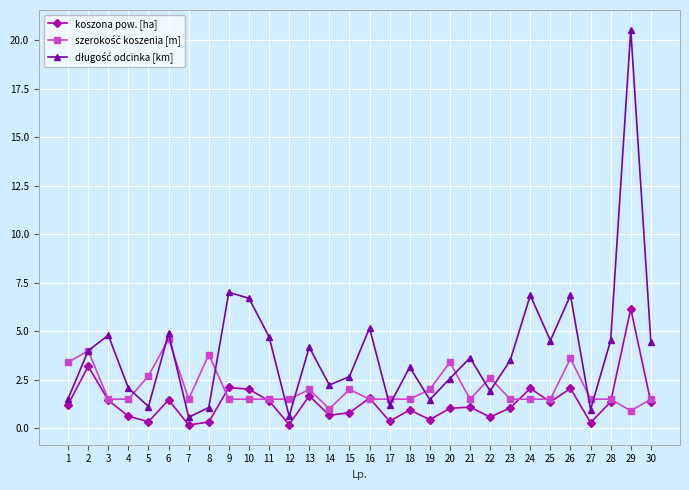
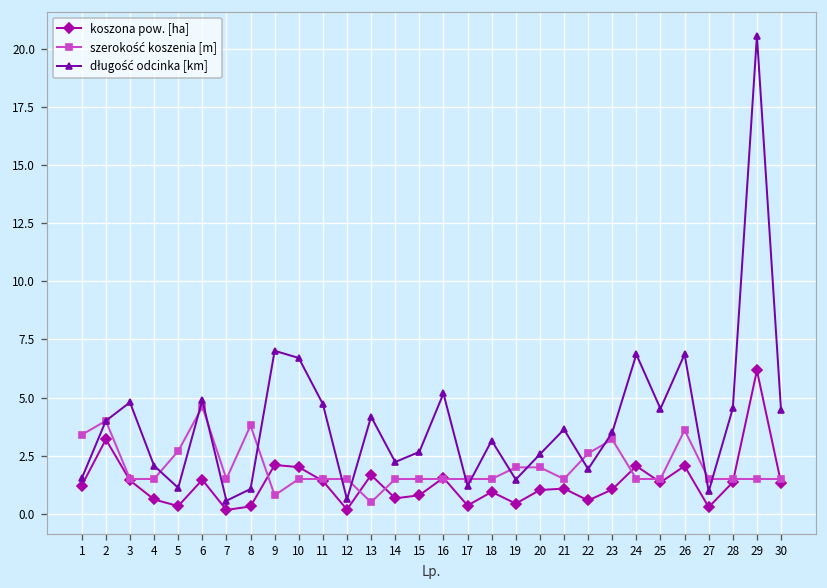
  {
    "szerokość koszenia [m]": {
      "1": 3.4,
      "4": 1.5,
      "5": 2.7,
      "6": 4.6,
      "7": 1.5,
      "8": 3.8,
-     "9": 1.5,
+     "9": 0.8,
      "10": 1.5,
      "12": 1.5,
-     "13": 2.0,
-     "14": 1.0,
-     "15": 2.0,
+     "13": 0.5,
+     "14": 1.5,
+     "15": 1.5,
      "17": 1.5,
      "18": 1.5,
      "19": 2.0,
-     "20": 3.4,
+     "20": 2.0,
      "21": 1.5,
      "22": 2.6,
-     "23": 1.5,
+     "23": 3.2,
      "24": 1.5,
      "25": 1.5,
      "26": 3.6,
      "27": 1.5,
      "28": 1.5,
-     "29": 0.9,
+     "29": 1.5,
      "30": 1.5
    }
  }
